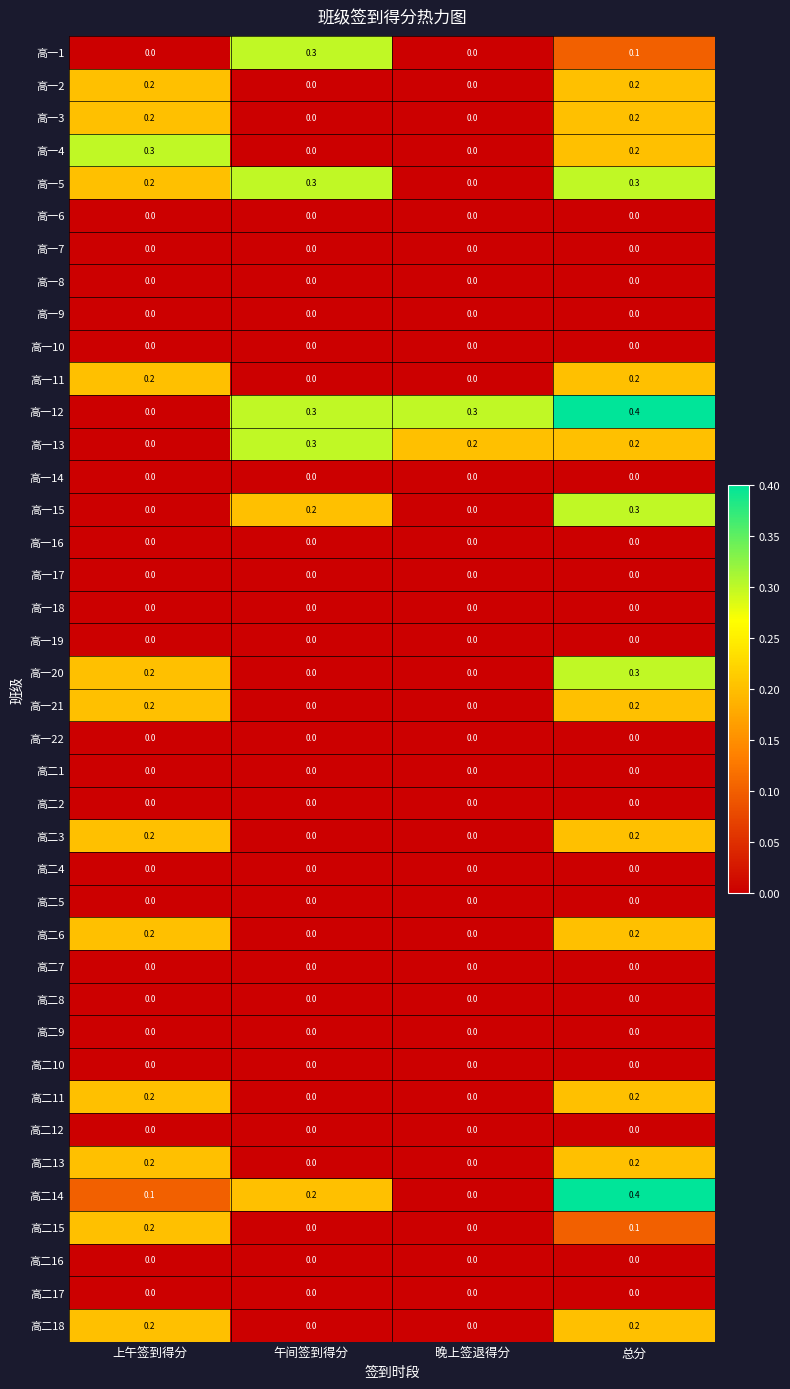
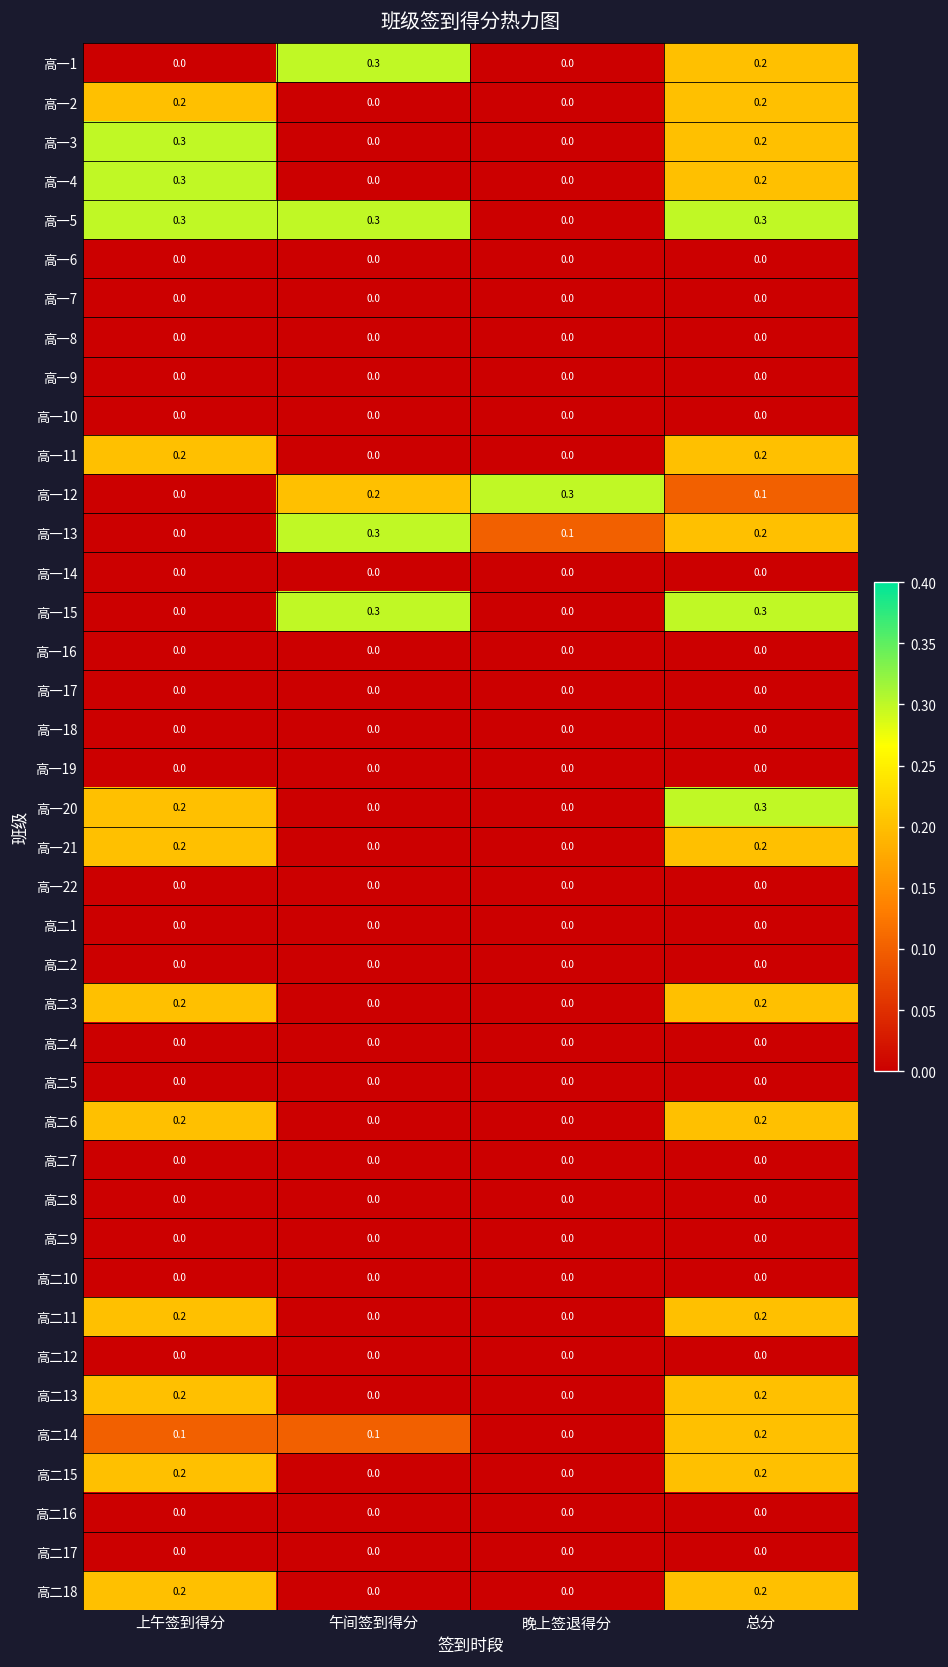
  {
    "高一1": {
      "上午签到得分": 0.0,
      "午间签到得分": 0.3,
      "晚上签退得分": 0.0,
-     "总分": 0.1
+     "总分": 0.2
    },
    "高一2": {
      "上午签到得分": 0.2,
      "午间签到得分": 0.0,
      "晚上签退得分": 0.0,
      "总分": 0.2
    },
    "高一3": {
-     "上午签到得分": 0.2,
+     "上午签到得分": 0.3,
      "午间签到得分": 0.0,
      "晚上签退得分": 0.0,
      "总分": 0.2
    },
    "高一4": {
      "上午签到得分": 0.3,
      "午间签到得分": 0.0,
      "晚上签退得分": 0.0,
      "总分": 0.2
    },
    "高一5": {
-     "上午签到得分": 0.2,
+     "上午签到得分": 0.3,
      "午间签到得分": 0.3,
      "晚上签退得分": 0.0,
      "总分": 0.3
    },
    "高一6": {
      "上午签到得分": 0.0,
      "午间签到得分": 0.0,
      "晚上签退得分": 0.0,
      "总分": 0.0
    },
    "高一7": {
      "上午签到得分": 0.0,
      "午间签到得分": 0.0,
      "晚上签退得分": 0.0,
      "总分": 0.0
    },
    "高一8": {
      "上午签到得分": 0.0,
      "午间签到得分": 0.0,
      "晚上签退得分": 0.0,
      "总分": 0.0
    },
    "高一9": {
      "上午签到得分": 0.0,
      "午间签到得分": 0.0,
      "晚上签退得分": 0.0,
      "总分": 0.0
    },
    "高一10": {
      "上午签到得分": 0.0,
      "午间签到得分": 0.0,
      "晚上签退得分": 0.0,
      "总分": 0.0
    },
    "高一11": {
      "上午签到得分": 0.2,
      "午间签到得分": 0.0,
      "晚上签退得分": 0.0,
      "总分": 0.2
    },
    "高一12": {
      "上午签到得分": 0.0,
-     "午间签到得分": 0.3,
+     "午间签到得分": 0.2,
      "晚上签退得分": 0.3,
-     "总分": 0.4
+     "总分": 0.1
    },
    "高一13": {
      "上午签到得分": 0.0,
      "午间签到得分": 0.3,
-     "晚上签退得分": 0.2,
+     "晚上签退得分": 0.1,
      "总分": 0.2
    },
    "高一14": {
      "上午签到得分": 0.0,
      "午间签到得分": 0.0,
      "晚上签退得分": 0.0,
      "总分": 0.0
    },
    "高一15": {
      "上午签到得分": 0.0,
-     "午间签到得分": 0.2,
+     "午间签到得分": 0.3,
      "晚上签退得分": 0.0,
      "总分": 0.3
    },
    "高一16": {
      "上午签到得分": 0.0,
      "午间签到得分": 0.0,
      "晚上签退得分": 0.0,
      "总分": 0.0
    },
    "高一17": {
      "上午签到得分": 0.0,
      "午间签到得分": 0.0,
      "晚上签退得分": 0.0,
      "总分": 0.0
    },
    "高一18": {
      "上午签到得分": 0.0,
      "午间签到得分": 0.0,
      "晚上签退得分": 0.0,
      "总分": 0.0
    },
    "高一19": {
      "上午签到得分": 0.0,
      "午间签到得分": 0.0,
      "晚上签退得分": 0.0,
      "总分": 0.0
    },
    "高一20": {
      "上午签到得分": 0.2,
      "午间签到得分": 0.0,
      "晚上签退得分": 0.0,
      "总分": 0.3
    },
    "高一21": {
      "上午签到得分": 0.2,
      "午间签到得分": 0.0,
      "晚上签退得分": 0.0,
      "总分": 0.2
    },
    "高一22": {
      "上午签到得分": 0.0,
      "午间签到得分": 0.0,
      "晚上签退得分": 0.0,
      "总分": 0.0
    },
    "高二1": {
      "上午签到得分": 0.0,
      "午间签到得分": 0.0,
      "晚上签退得分": 0.0,
      "总分": 0.0
    },
    "高二2": {
      "上午签到得分": 0.0,
      "午间签到得分": 0.0,
      "晚上签退得分": 0.0,
      "总分": 0.0
    },
    "高二3": {
      "上午签到得分": 0.2,
      "午间签到得分": 0.0,
      "晚上签退得分": 0.0,
      "总分": 0.2
    },
    "高二4": {
      "上午签到得分": 0.0,
      "午间签到得分": 0.0,
      "晚上签退得分": 0.0,
      "总分": 0.0
    },
    "高二5": {
      "上午签到得分": 0.0,
      "午间签到得分": 0.0,
      "晚上签退得分": 0.0,
      "总分": 0.0
    },
    "高二6": {
      "上午签到得分": 0.2,
      "午间签到得分": 0.0,
      "晚上签退得分": 0.0,
      "总分": 0.2
    },
    "高二7": {
      "上午签到得分": 0.0,
      "午间签到得分": 0.0,
      "晚上签退得分": 0.0,
      "总分": 0.0
    },
    "高二8": {
      "上午签到得分": 0.0,
      "午间签到得分": 0.0,
      "晚上签退得分": 0.0,
      "总分": 0.0
    },
    "高二9": {
      "上午签到得分": 0.0,
      "午间签到得分": 0.0,
      "晚上签退得分": 0.0,
      "总分": 0.0
    },
    "高二10": {
      "上午签到得分": 0.0,
      "午间签到得分": 0.0,
      "晚上签退得分": 0.0,
      "总分": 0.0
    },
    "高二11": {
      "上午签到得分": 0.2,
      "午间签到得分": 0.0,
      "晚上签退得分": 0.0,
      "总分": 0.2
    },
    "高二12": {
      "上午签到得分": 0.0,
      "午间签到得分": 0.0,
      "晚上签退得分": 0.0,
      "总分": 0.0
    },
    "高二13": {
      "上午签到得分": 0.2,
      "午间签到得分": 0.0,
      "晚上签退得分": 0.0,
      "总分": 0.2
    },
    "高二14": {
      "上午签到得分": 0.1,
-     "午间签到得分": 0.2,
+     "午间签到得分": 0.1,
      "晚上签退得分": 0.0,
-     "总分": 0.4
+     "总分": 0.2
    },
    "高二15": {
      "上午签到得分": 0.2,
      "午间签到得分": 0.0,
      "晚上签退得分": 0.0,
-     "总分": 0.1
+     "总分": 0.2
    },
    "高二16": {
      "上午签到得分": 0.0,
      "午间签到得分": 0.0,
      "晚上签退得分": 0.0,
      "总分": 0.0
    },
    "高二17": {
      "上午签到得分": 0.0,
      "午间签到得分": 0.0,
      "晚上签退得分": 0.0,
      "总分": 0.0
    },
    "高二18": {
      "上午签到得分": 0.2,
      "午间签到得分": 0.0,
      "晚上签退得分": 0.0,
      "总分": 0.2
    }
  }
